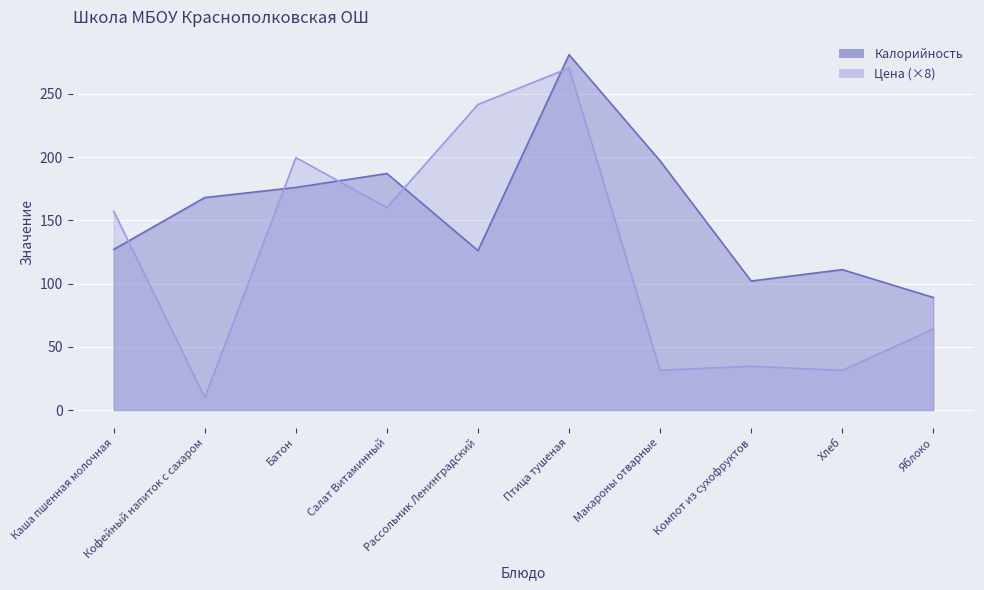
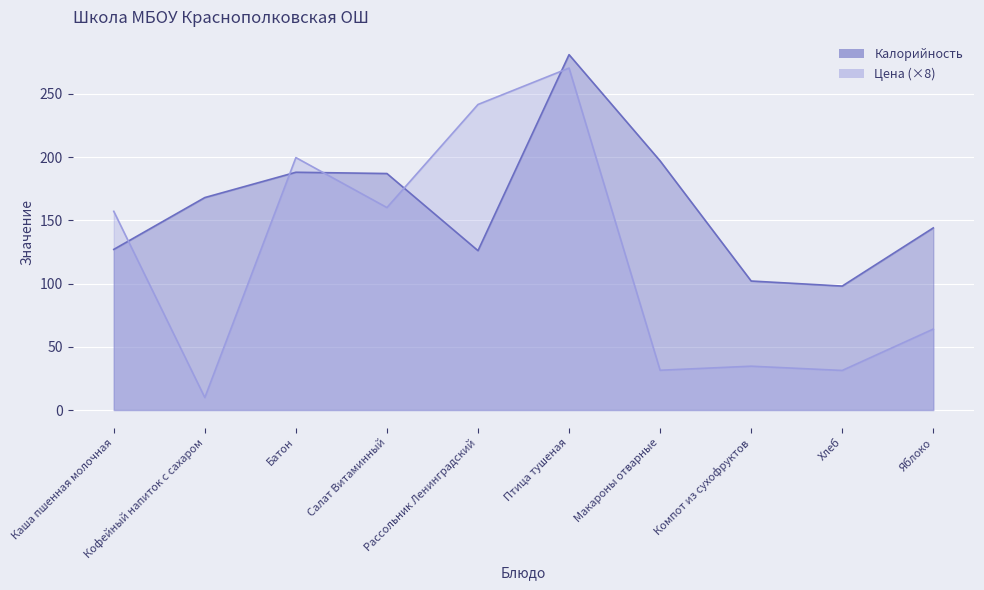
  {
    "Калорийность": {
      "Каша пшенная молочная": 127,
      "Кофейный напиток с сахаром": 168,
-     "Батон": 176,
+     "Батон": 188,
      "Салат Витаминный": 187,
      "Рассольник Ленинградский": 126,
      "Птица тушеная": 281,
      "Макароны отварные": 197,
      "Компот из сухофруктов": 102,
-     "Хлеб": 111,
-     "Яблоко": 89
+     "Хлеб": 98,
+     "Яблоко": 144
    },
    "Цена (×8)": {
      "Каша пшенная молочная": 157,
      "Кофейный напиток с сахаром": 10,
      "Батон": 200,
      "Салат Витаминный": 160,
      "Рассольник Ленинградский": 242,
      "Птица тушеная": 270,
      "Макароны отварные": 31,
      "Компот из сухофруктов": 35,
      "Хлеб": 31,
      "Яблоко": 64
    }
  }
